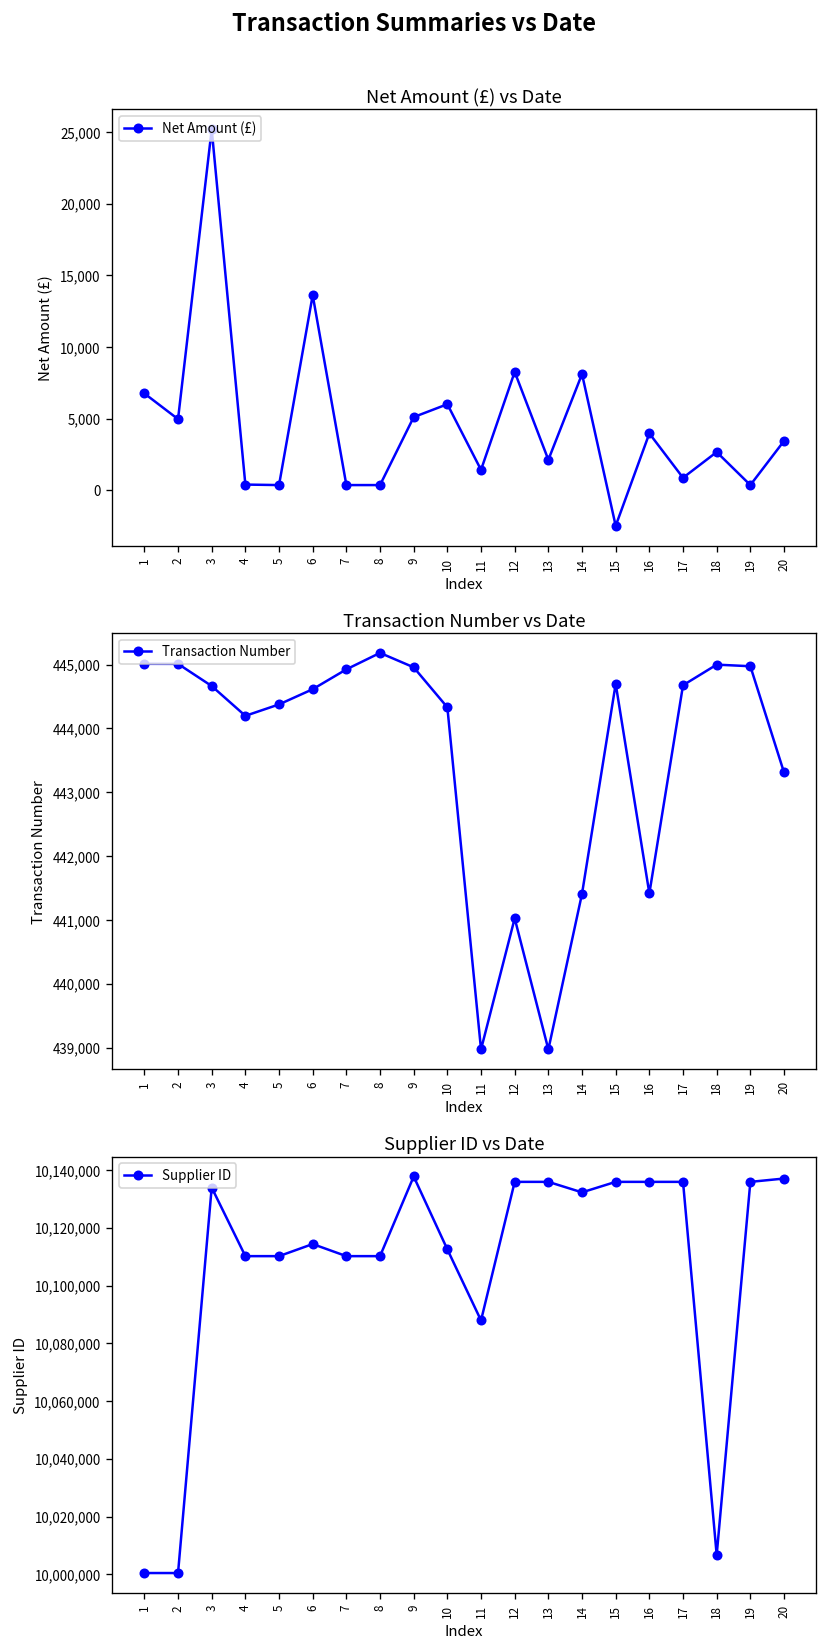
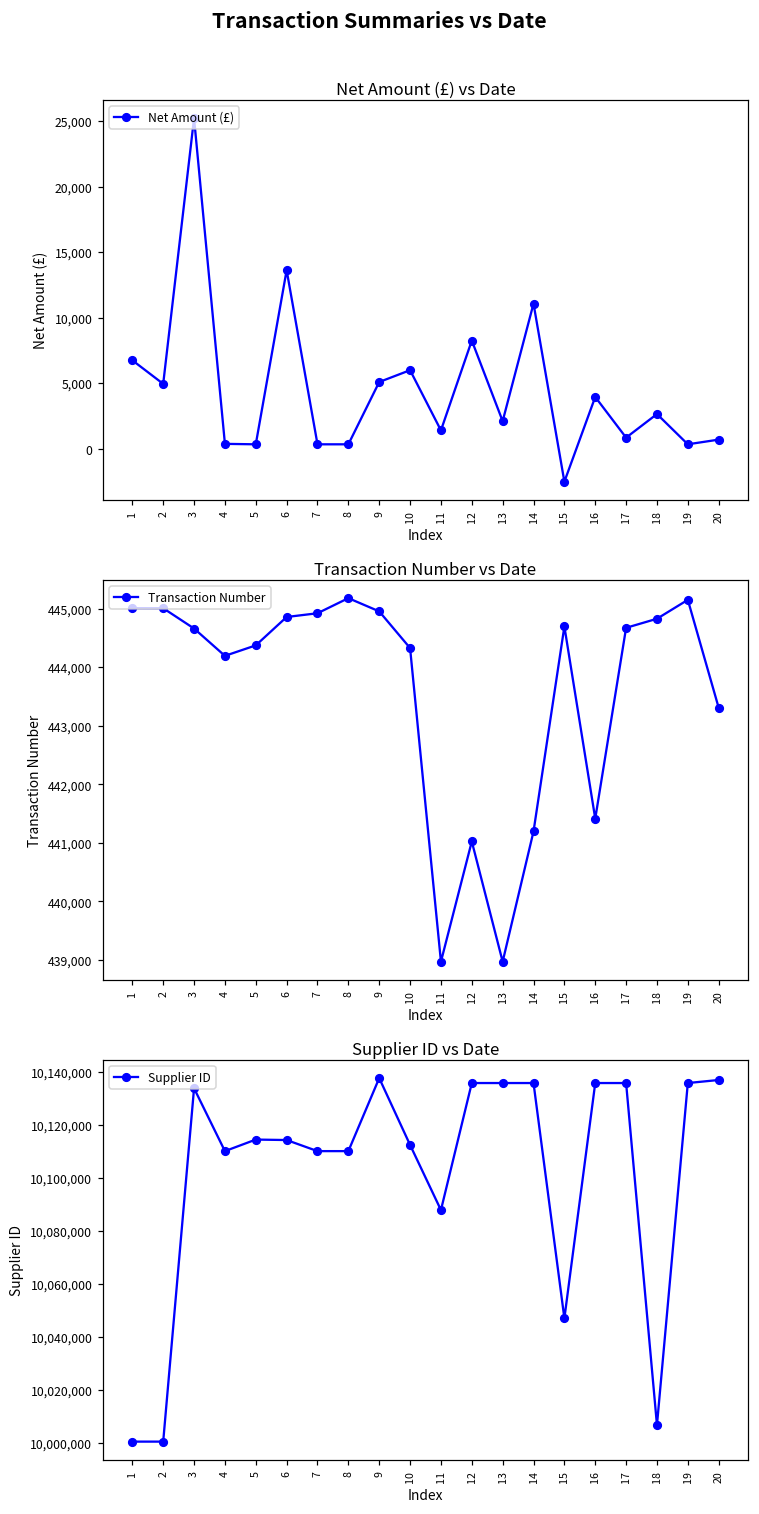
  {
    "Net Amount (£) vs Date": {
      "1": "6,800",
      "2": "5,000",
      "4": "400",
      "5": "300",
      "6": "13,600",
      "7": "300",
      "8": "300",
      "9": "5,100",
      "10": "6,000",
      "11": "1,400",
      "12": "8,300",
      "13": "2,100",
-     "14": "8,100",
+     "14": "11,100",
      "15": "-2,500",
      "16": "4,000",
      "17": "900",
      "18": "2,700",
      "19": "400",
-     "20": "3,400"
+     "20": "700"
    },
    "Transaction Number vs Date": {
      "1": "445,000",
      "2": "445,000",
      "3": "444,700",
      "4": "444,200",
      "5": "444,400",
-     "6": "444,600",
+     "6": "444,900",
      "7": "444,900",
      "8": "445,200",
      "9": "445,000",
      "10": "444,300",
      "11": "439,000",
      "12": "441,000",
      "13": "439,000",
-     "14": "441,400",
+     "14": "441,200",
      "15": "444,700",
      "16": "441,400",
      "17": "444,700",
-     "18": "445,000",
-     "19": "445,000",
+     "18": "444,800",
+     "19": "445,200",
      "20": "443,300"
    },
    "Supplier ID vs Date": {
      "1": "10,000,000",
      "2": "10,000,000",
      "3": "10,134,000",
      "4": "10,110,000",
-     "5": "10,110,000",
+     "5": "10,115,000",
      "6": "10,114,000",
      "7": "10,110,000",
      "8": "10,110,000",
      "9": "10,138,000",
      "10": "10,113,000",
      "11": "10,088,000",
      "12": "10,136,000",
      "13": "10,136,000",
-     "14": "10,132,000",
-     "15": "10,136,000",
+     "14": "10,136,000",
+     "15": "10,047,000",
      "16": "10,136,000",
      "17": "10,136,000",
      "18": "10,007,000",
      "19": "10,136,000",
      "20": "10,137,000"
    }
  }
